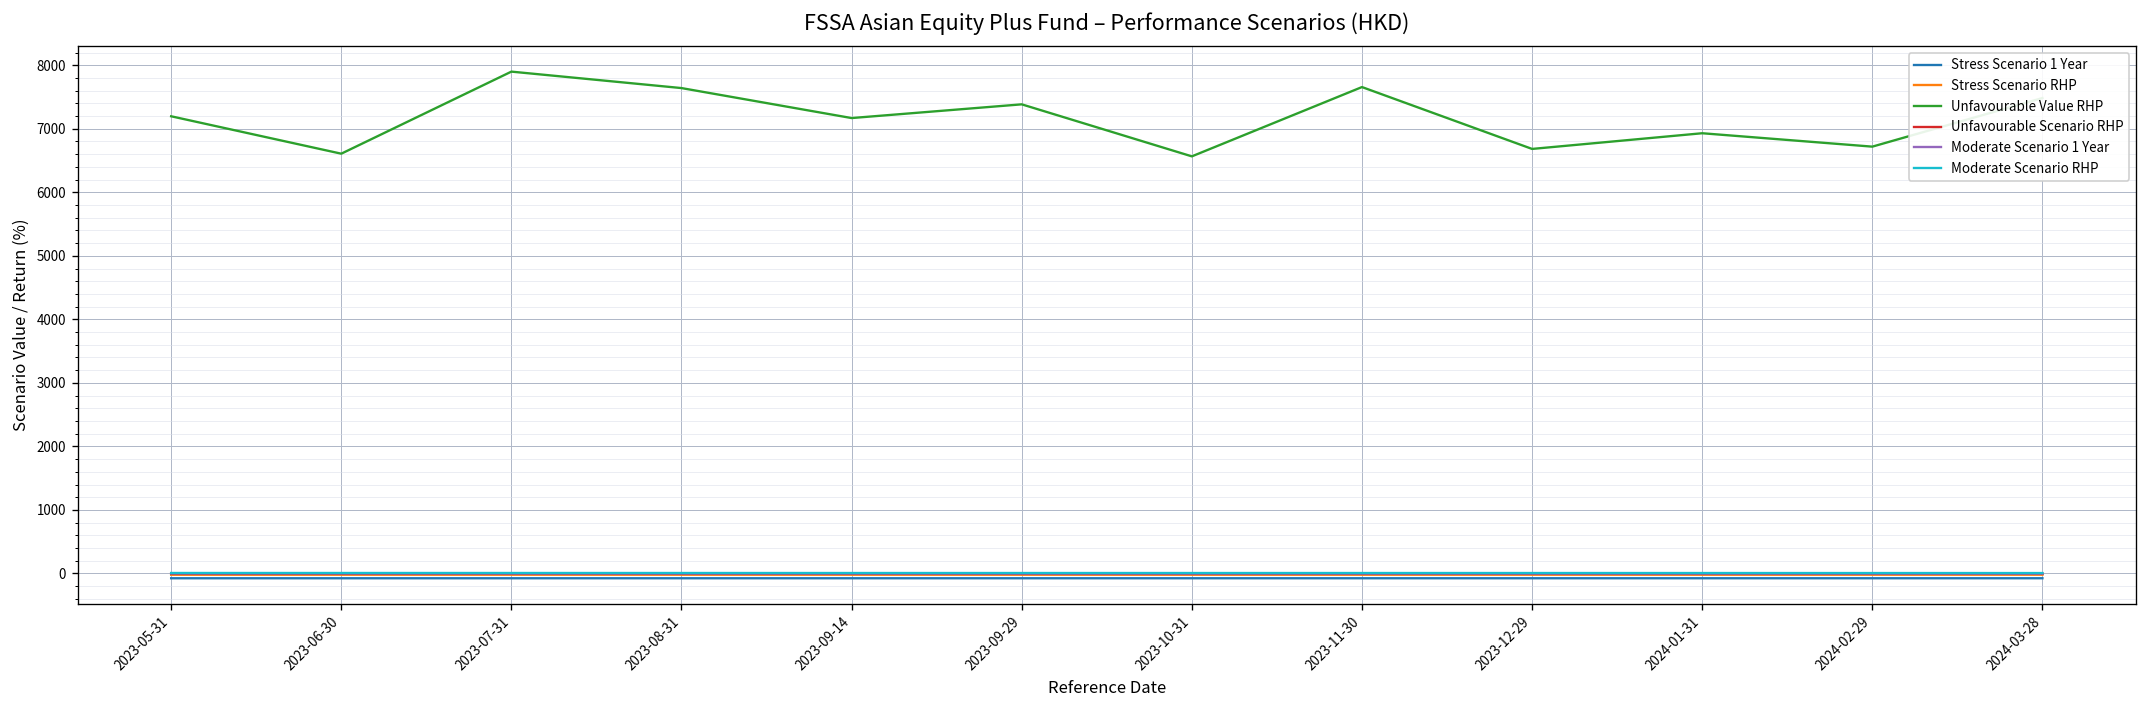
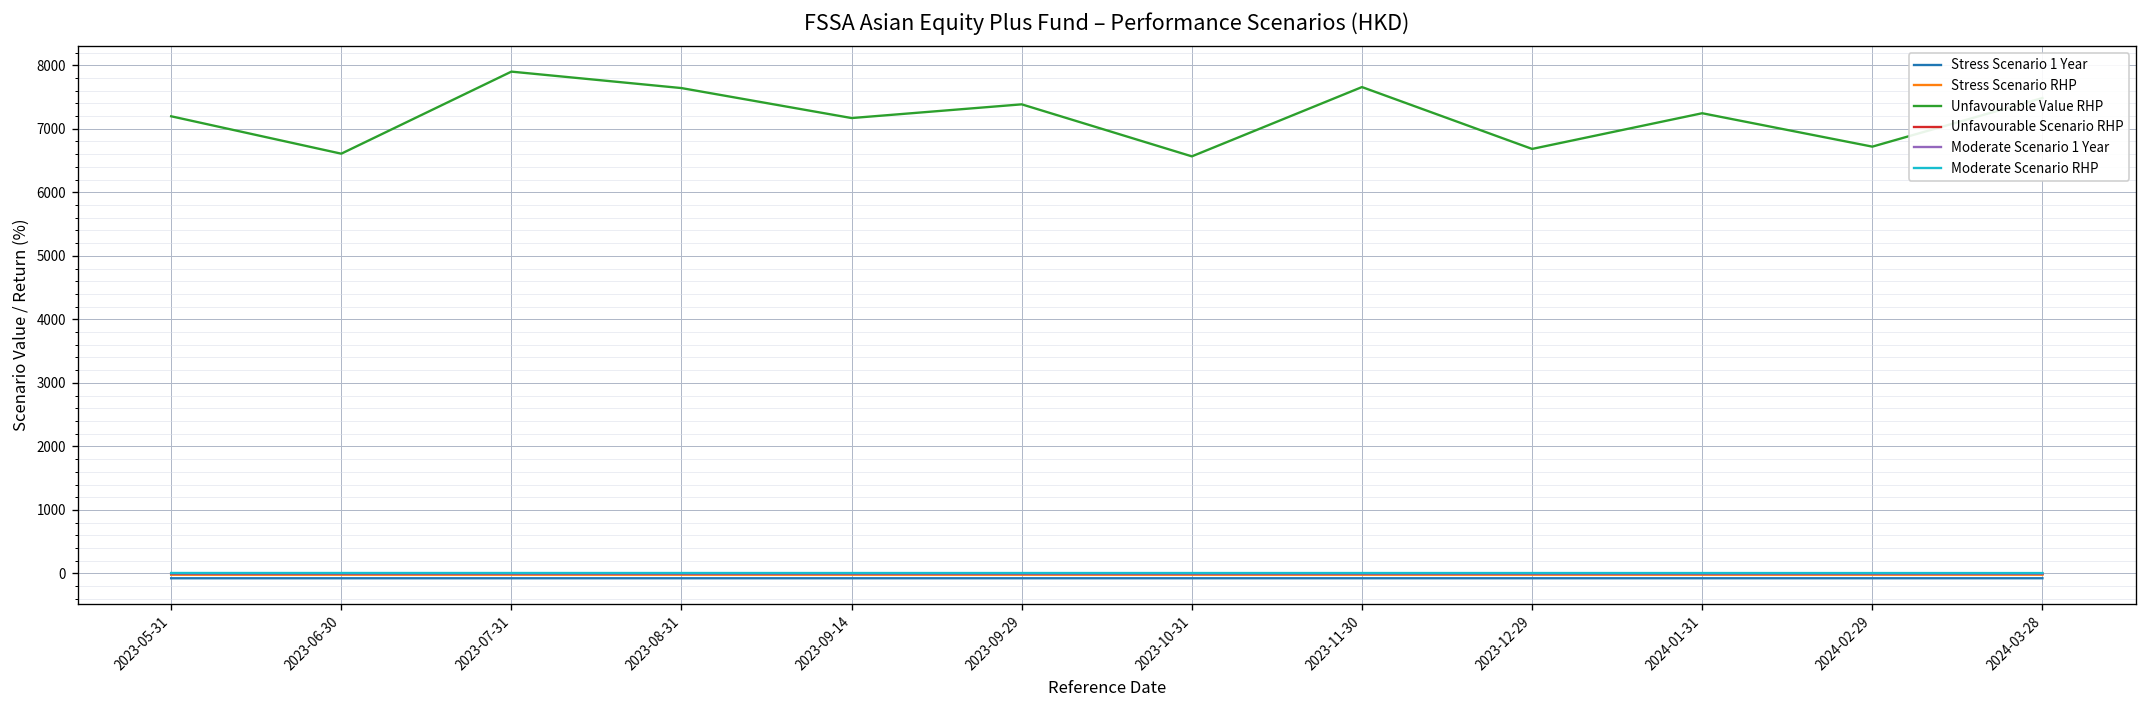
  {
    "Stress Scenario 1 Year": {
      "2023-05-31": -100,
      "2023-06-30": -100,
      "2023-07-31": -100,
      "2023-08-31": -100,
      "2023-09-14": -100,
      "2023-09-29": -100,
      "2023-10-31": -100,
      "2023-11-30": -100,
      "2023-12-29": -100,
      "2024-01-31": -100,
      "2024-02-29": -100,
      "2024-03-28": -100
    },
    "Unfavourable Value RHP": {
      "2023-05-31": 7200,
      "2023-06-30": 6600,
      "2023-07-31": 7900,
      "2023-08-31": 7600,
      "2023-09-14": 7200,
      "2023-09-29": 7400,
      "2023-10-31": 6600,
      "2023-11-30": 7700,
      "2023-12-29": 6700,
-     "2024-01-31": 6900,
+     "2024-01-31": 7200,
      "2024-02-29": 6700
    }
  }
